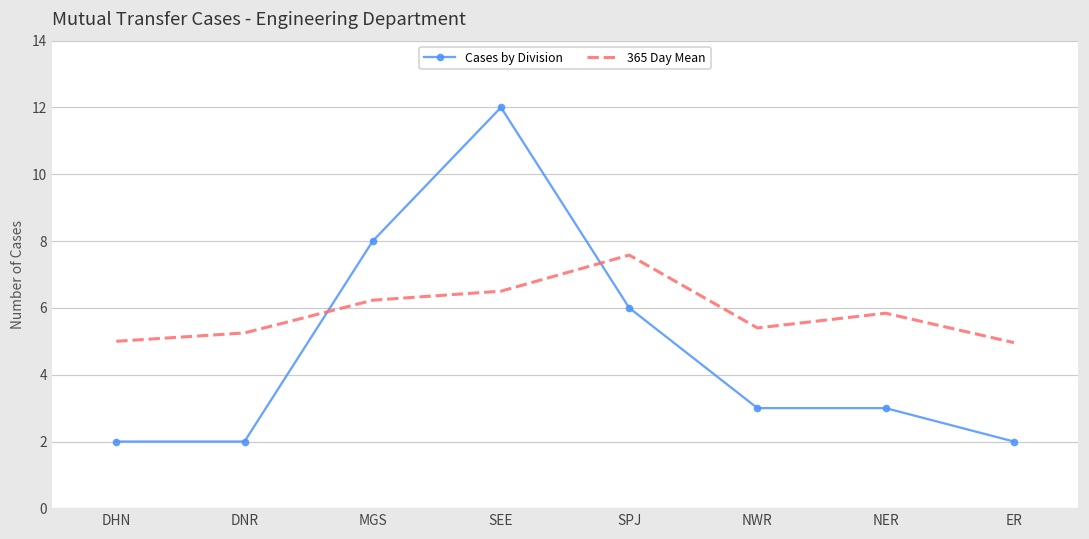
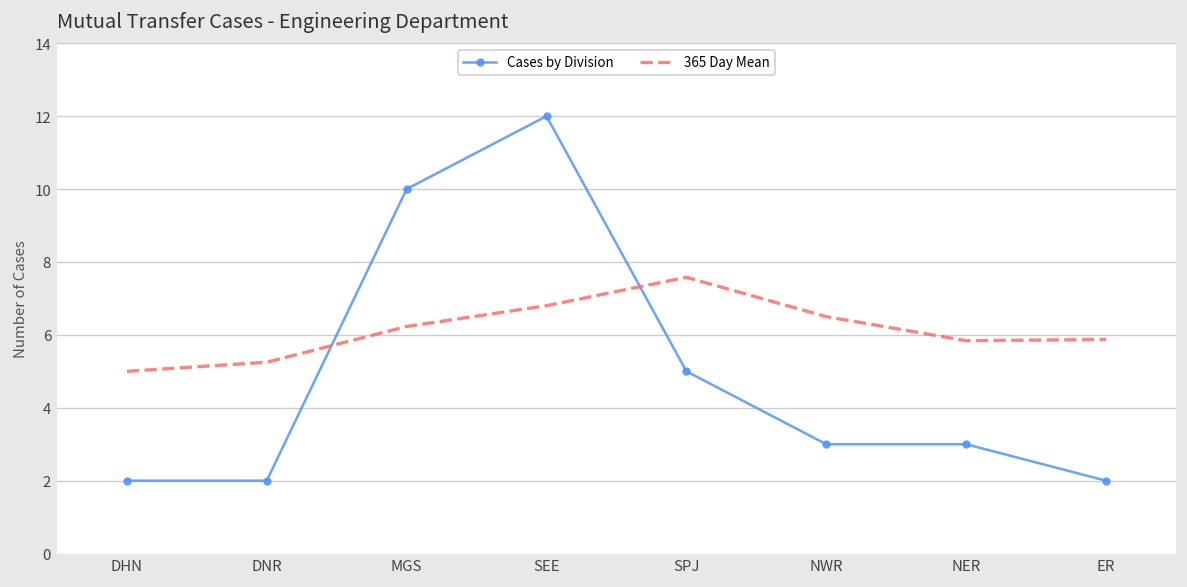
  {
    "Cases by Division": {
      "DHN": 2,
      "DNR": 2,
-     "MGS": 8,
+     "MGS": 10,
      "SEE": 12,
-     "SPJ": 6,
+     "SPJ": 5,
      "NWR": 3,
      "NER": 3,
      "ER": 2
    },
    "365 Day Mean": {
      "DHN": 5.0,
      "DNR": 5.3,
      "MGS": 6.2,
-     "SEE": 6.5,
+     "SEE": 6.8,
      "SPJ": 7.6,
-     "NWR": 5.4,
+     "NWR": 6.5,
      "NER": 5.8,
-     "ER": 5.0
+     "ER": 5.9
    }
  }
